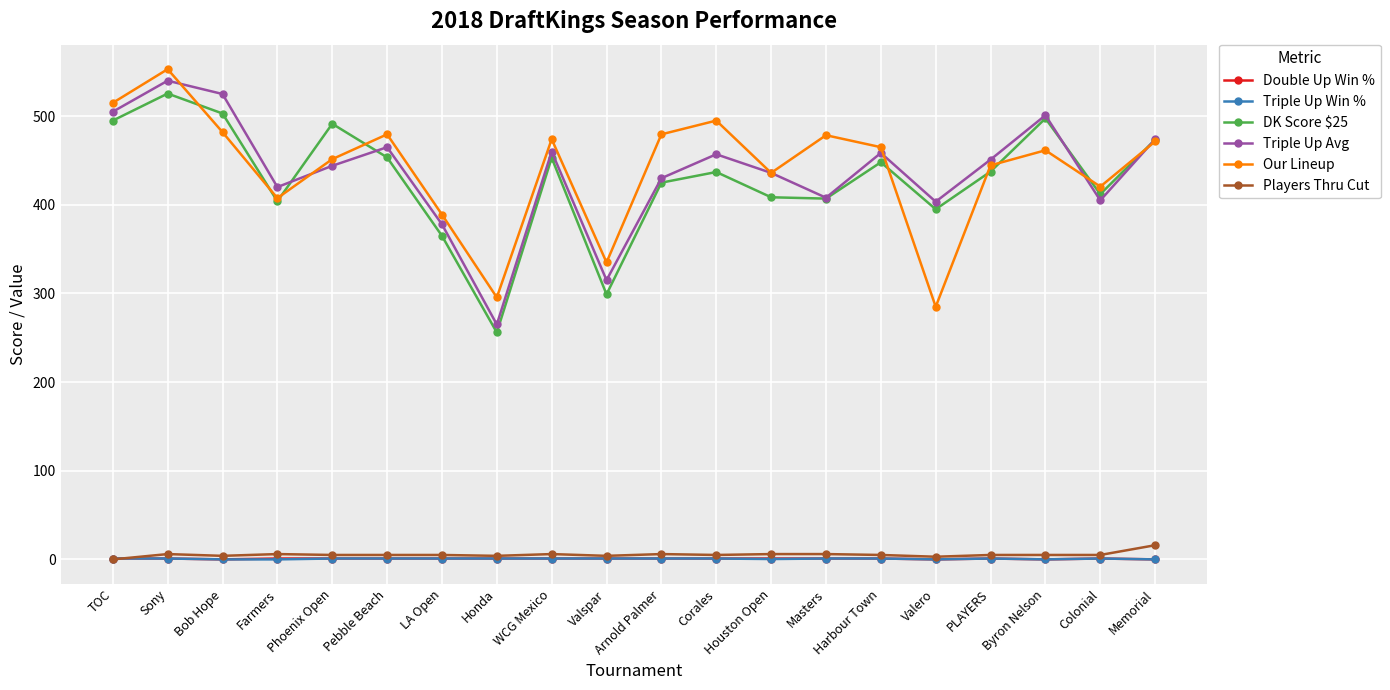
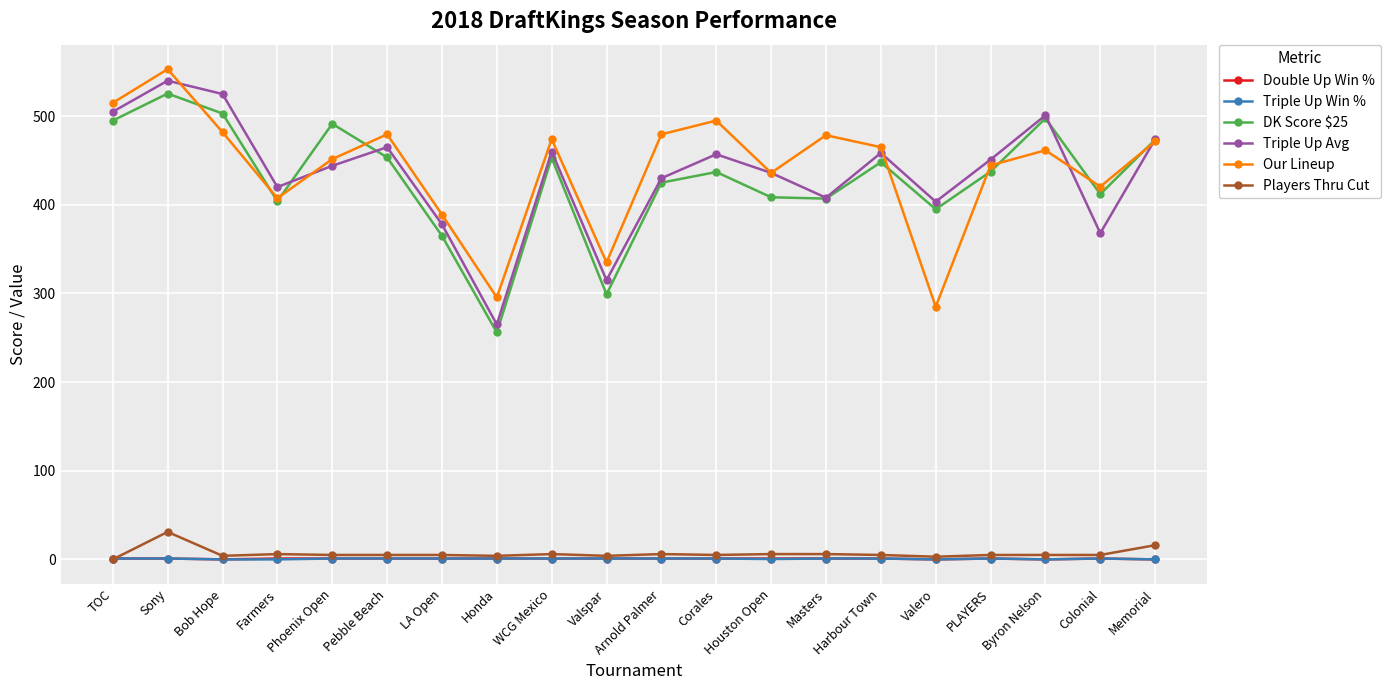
  {
    "DK Score $25": {
      "TOC": 500,
      "Sony": 530,
      "Bob Hope": 500,
      "Farmers": 400,
      "Phoenix Open": 490,
      "Pebble Beach": 450,
      "LA Open": 370,
      "Honda": 260,
      "WCG Mexico": 450,
      "Valspar": 300,
      "Arnold Palmer": 430,
      "Corales": 440,
      "Houston Open": 410,
      "Harbour Town": 450,
      "Valero": 400,
      "PLAYERS": 440,
      "Byron Nelson": 500,
      "Colonial": 410
    },
    "Triple Up Avg": {
      "TOC": 510,
      "Sony": 540,
      "Bob Hope": 530,
      "Farmers": 420,
      "Phoenix Open": 440,
      "Pebble Beach": 470,
      "LA Open": 380,
      "Honda": 270,
      "WCG Mexico": 460,
      "Valspar": 320,
      "Arnold Palmer": 430,
      "Corales": 460,
      "Harbour Town": 460,
      "Valero": 400,
      "PLAYERS": 450,
      "Byron Nelson": 500,
-     "Colonial": 410
+     "Colonial": 370
    },
    "Our Lineup": {
      "TOC": 520,
      "Sony": 550,
      "Bob Hope": 480,
      "Farmers": 410,
      "Phoenix Open": 450,
      "Pebble Beach": 480,
      "LA Open": 390,
      "Honda": 300,
      "WCG Mexico": 470,
      "Valspar": 340,
      "Arnold Palmer": 480,
      "Corales": 500,
      "Masters": 480,
      "Harbour Town": 470,
      "Valero": 290,
      "PLAYERS": 440,
      "Byron Nelson": 460,
      "Colonial": 420
    },
    "Players Thru Cut": {
-     "Sony": 10,
+     "Sony": 30,
      "Bob Hope": 0,
      "Farmers": 10,
      "Phoenix Open": 10,
      "Pebble Beach": 10,
      "LA Open": 10,
      "Honda": 0,
      "WCG Mexico": 10,
      "Valspar": 0,
      "Arnold Palmer": 10,
      "Corales": 10,
      "Houston Open": 10,
      "Masters": 10,
      "Harbour Town": 10,
      "Valero": 0,
      "PLAYERS": 10,
      "Byron Nelson": 10,
      "Colonial": 10,
      "Memorial": 20
    }
  }
